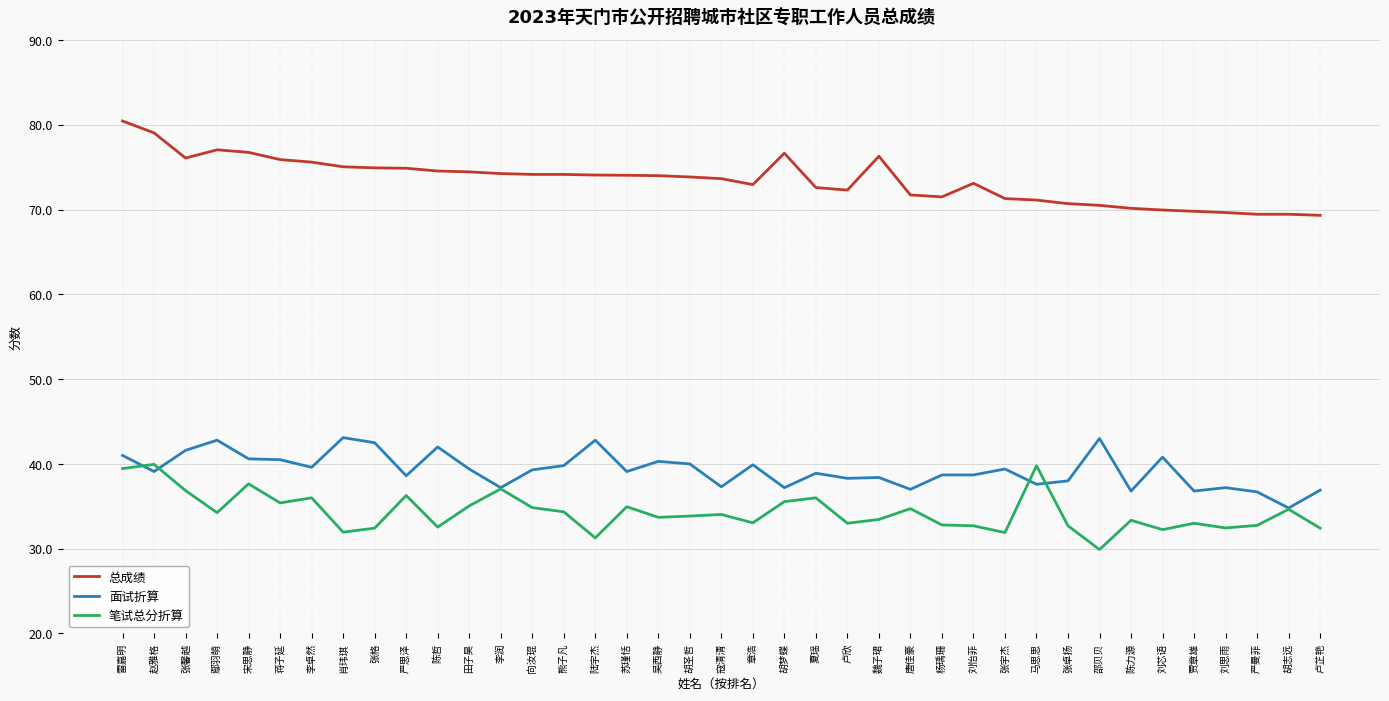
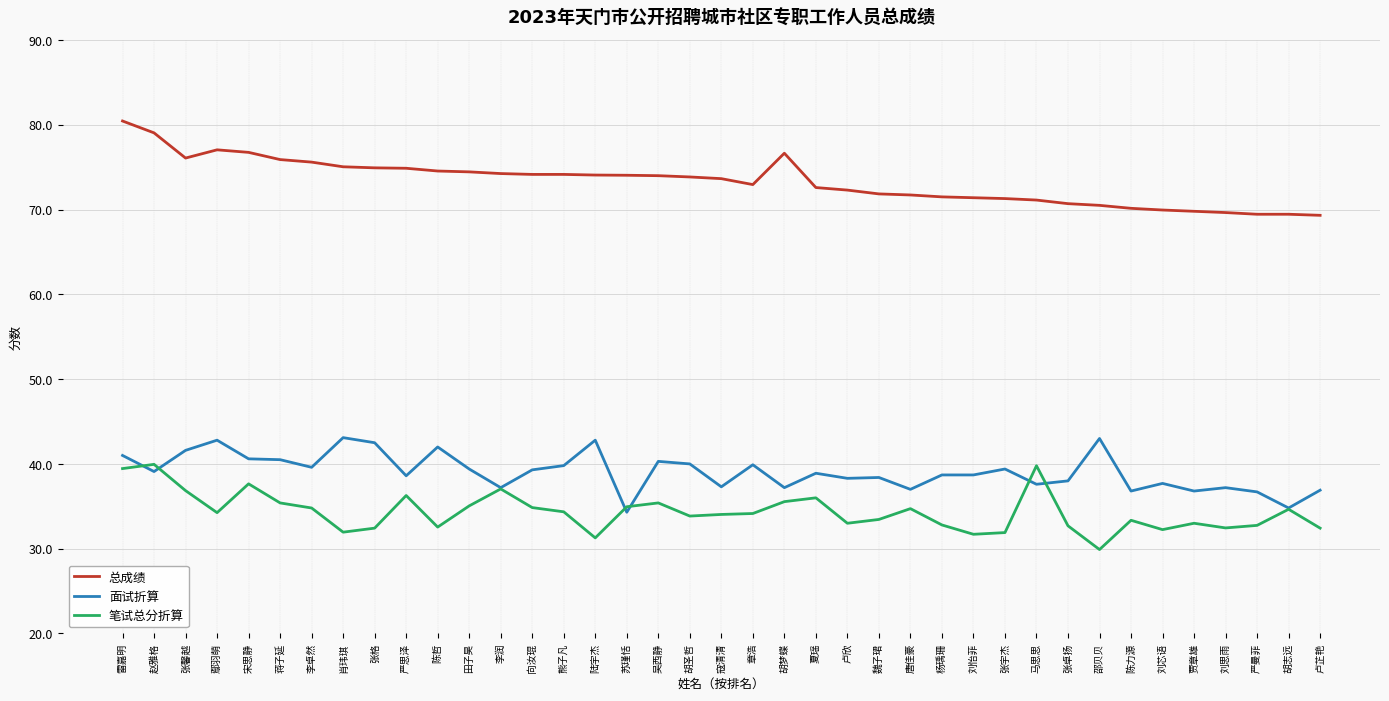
  {
    "总成绩": {
      "雷嘉明": 80,
      "赵雅格": 79,
      "张馨越": 76,
      "鄢羽萌": 77,
      "宋思静": 77,
      "蒋子延": 76,
      "李卓然": 76,
      "肖玮琪": 75,
      "张格": 75,
      "严思泽": 75,
      "陈哲": 75,
      "田子昊": 74,
      "李润": 74,
      "向汝琨": 74,
      "熊子凡": 74,
      "陆宇杰": 74,
      "苏瑾恬": 74,
      "吴西静": 74,
      "胡圣哲": 74,
      "寇清清": 74,
      "章浩": 73,
      "胡梦蝶": 77,
      "夏瑶": 73,
      "卢欣": 72,
-     "魏子珺": 76,
+     "魏子珺": 72,
      "唐佳豪": 72,
      "杨瑀珊": 72,
-     "刘怡菲": 73,
+     "刘怡菲": 71,
      "张宇杰": 71,
      "马思思": 71,
      "张卓扬": 71,
      "邵贝贝": 71,
      "陈力源": 70,
      "刘芯语": 70,
      "贾章雄": 70,
      "刘思雨": 70,
      "严曼菲": 69,
      "胡志远": 69,
      "卢芷艳": 69
    },
    "面试折算": {
      "雷嘉明": 41,
      "赵雅格": 39,
      "张馨越": 42,
      "鄢羽萌": 43,
      "宋思静": 41,
      "蒋子延": 41,
      "李卓然": 40,
      "肖玮琪": 43,
      "张格": 43,
      "严思泽": 39,
      "陈哲": 42,
      "田子昊": 39,
      "向汝琨": 39,
      "熊子凡": 40,
      "陆宇杰": 43,
-     "苏瑾恬": 39,
+     "苏瑾恬": 34,
      "吴西静": 40,
      "胡圣哲": 40,
      "寇清清": 37,
      "章浩": 40,
      "胡梦蝶": 37,
      "夏瑶": 39,
      "卢欣": 38,
      "魏子珺": 38,
      "唐佳豪": 37,
      "杨瑀珊": 39,
      "刘怡菲": 39,
      "张宇杰": 39,
      "马思思": 38,
      "张卓扬": 38,
      "邵贝贝": 43,
      "陈力源": 37,
-     "刘芯语": 41,
+     "刘芯语": 38,
      "贾章雄": 37,
      "刘思雨": 37,
      "严曼菲": 37,
      "卢芷艳": 37
    },
    "笔试总分折算": {
      "雷嘉明": 39,
      "赵雅格": 40,
      "张馨越": 37,
      "鄢羽萌": 34,
      "宋思静": 38,
      "蒋子延": 35,
-     "李卓然": 36,
+     "李卓然": 35,
      "肖玮琪": 32,
      "张格": 32,
      "严思泽": 36,
      "陈哲": 33,
      "田子昊": 35,
      "向汝琨": 35,
      "熊子凡": 34,
      "陆宇杰": 31,
      "苏瑾恬": 35,
-     "吴西静": 34,
+     "吴西静": 35,
      "胡圣哲": 34,
      "寇清清": 34,
-     "章浩": 33,
+     "章浩": 34,
      "胡梦蝶": 36,
      "夏瑶": 36,
      "卢欣": 33,
      "魏子珺": 33,
      "唐佳豪": 35,
      "杨瑀珊": 33,
-     "刘怡菲": 33,
+     "刘怡菲": 32,
      "张宇杰": 32,
      "马思思": 40,
      "张卓扬": 33,
      "邵贝贝": 30,
      "陈力源": 33,
      "刘芯语": 32,
      "贾章雄": 33,
      "刘思雨": 32,
      "严曼菲": 33,
      "卢芷艳": 32
    }
  }
